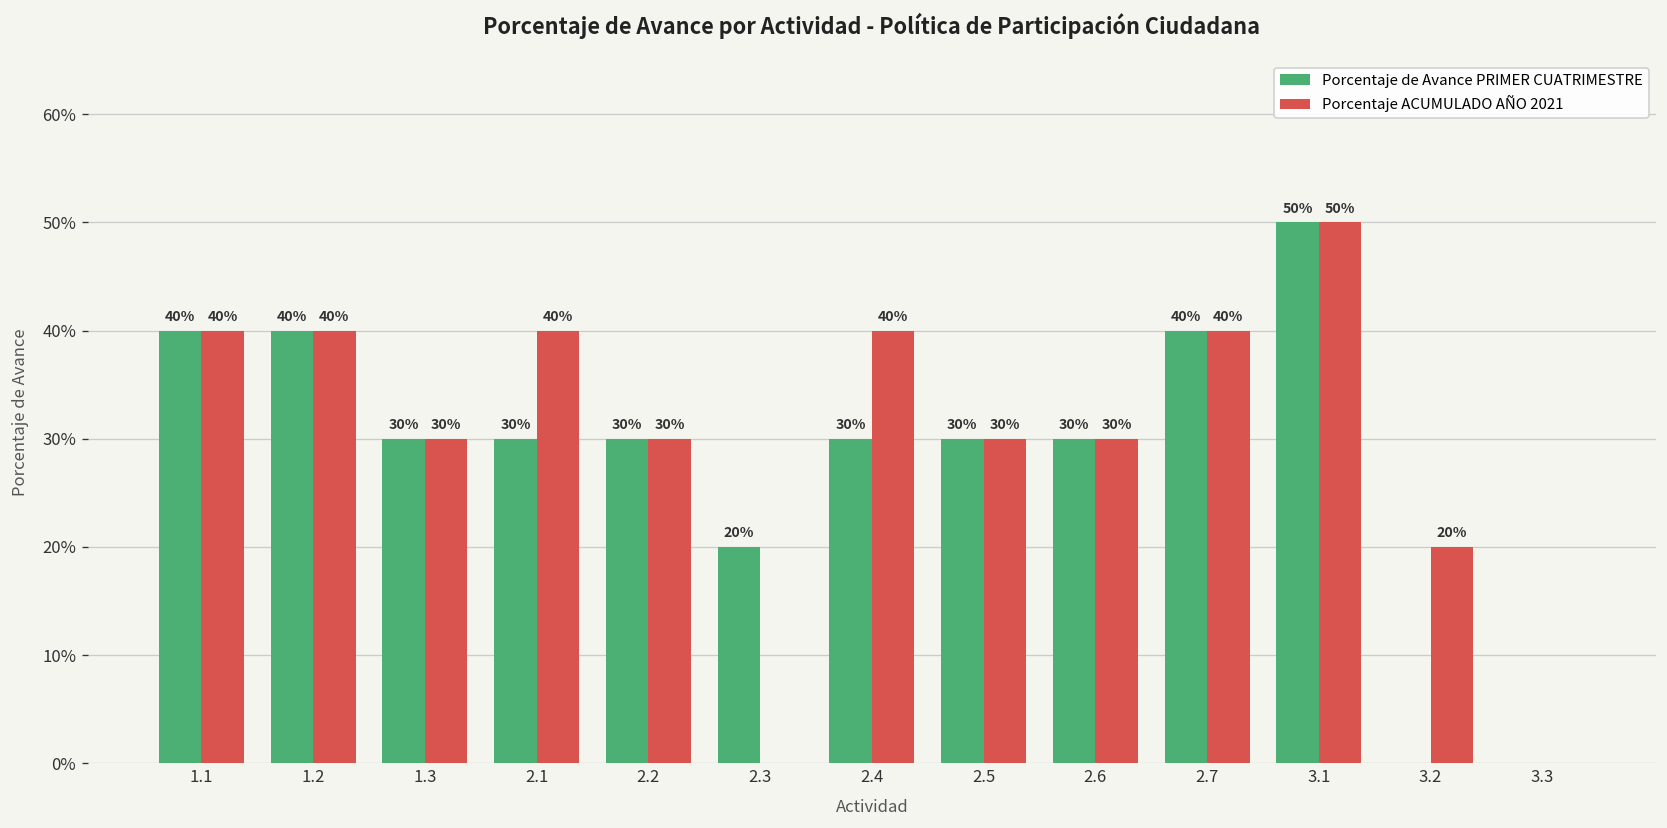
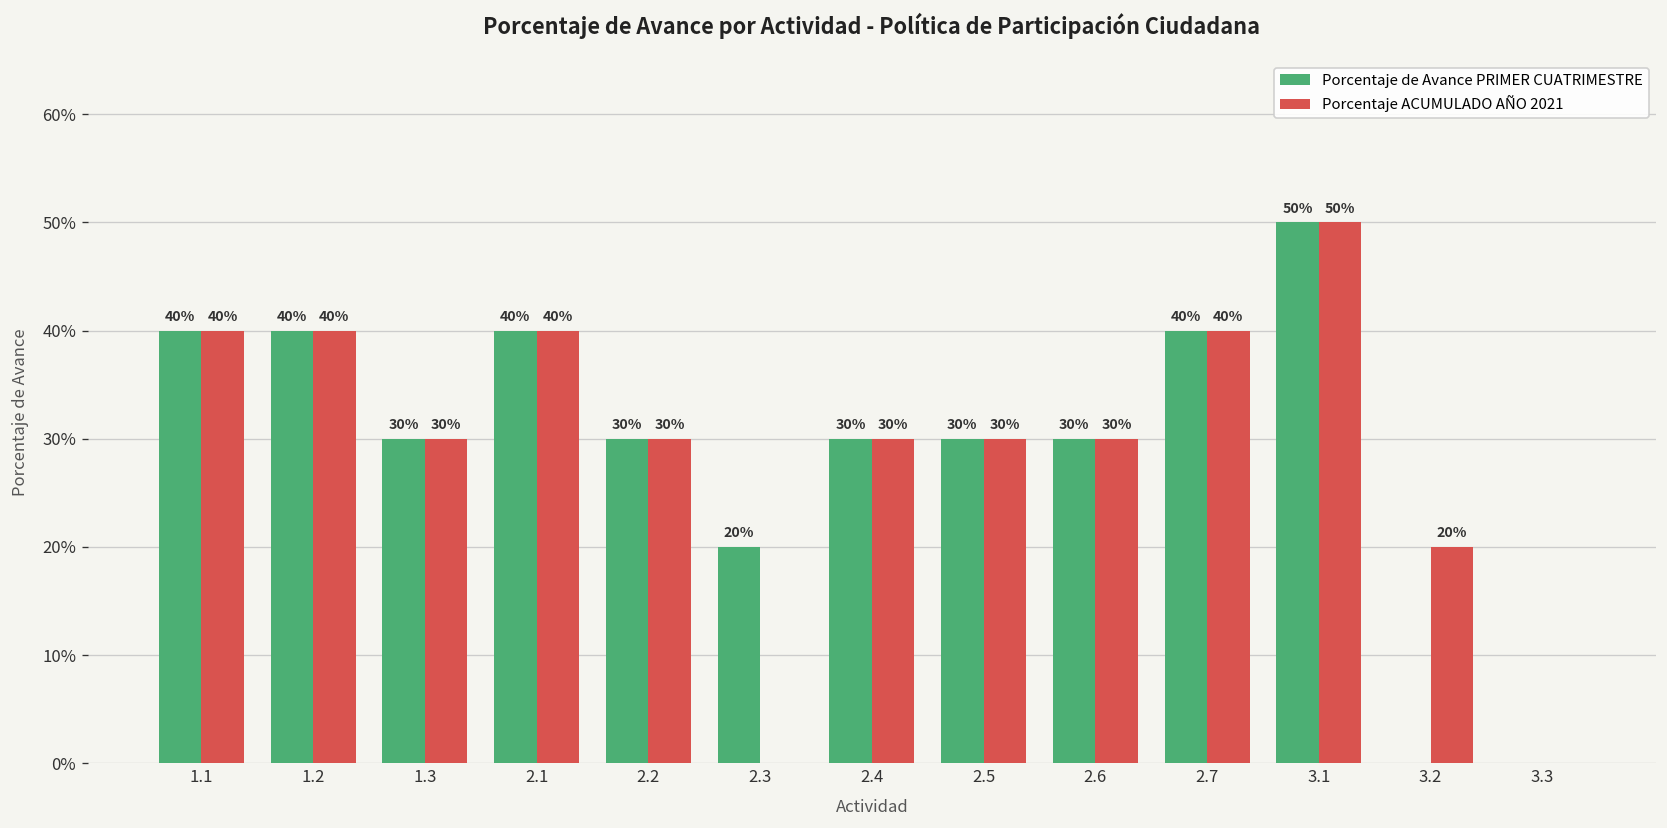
  {
    "Porcentaje de Avance PRIMER CUATRIMESTRE": {
      "1.1": "40%",
      "1.2": "40%",
      "1.3": "30%",
-     "2.1": "30%",
+     "2.1": "40%",
      "2.2": "30%",
      "2.3": "20%",
      "2.4": "30%",
      "2.5": "30%",
      "2.6": "30%",
      "2.7": "40%",
      "3.1": "50%"
    },
    "Porcentaje ACUMULADO AÑO 2021": {
      "1.1": "40%",
      "1.2": "40%",
      "1.3": "30%",
      "2.1": "40%",
      "2.2": "30%",
-     "2.4": "40%",
+     "2.4": "30%",
      "2.5": "30%",
      "2.6": "30%",
      "2.7": "40%",
      "3.1": "50%",
      "3.2": "20%"
    }
  }
